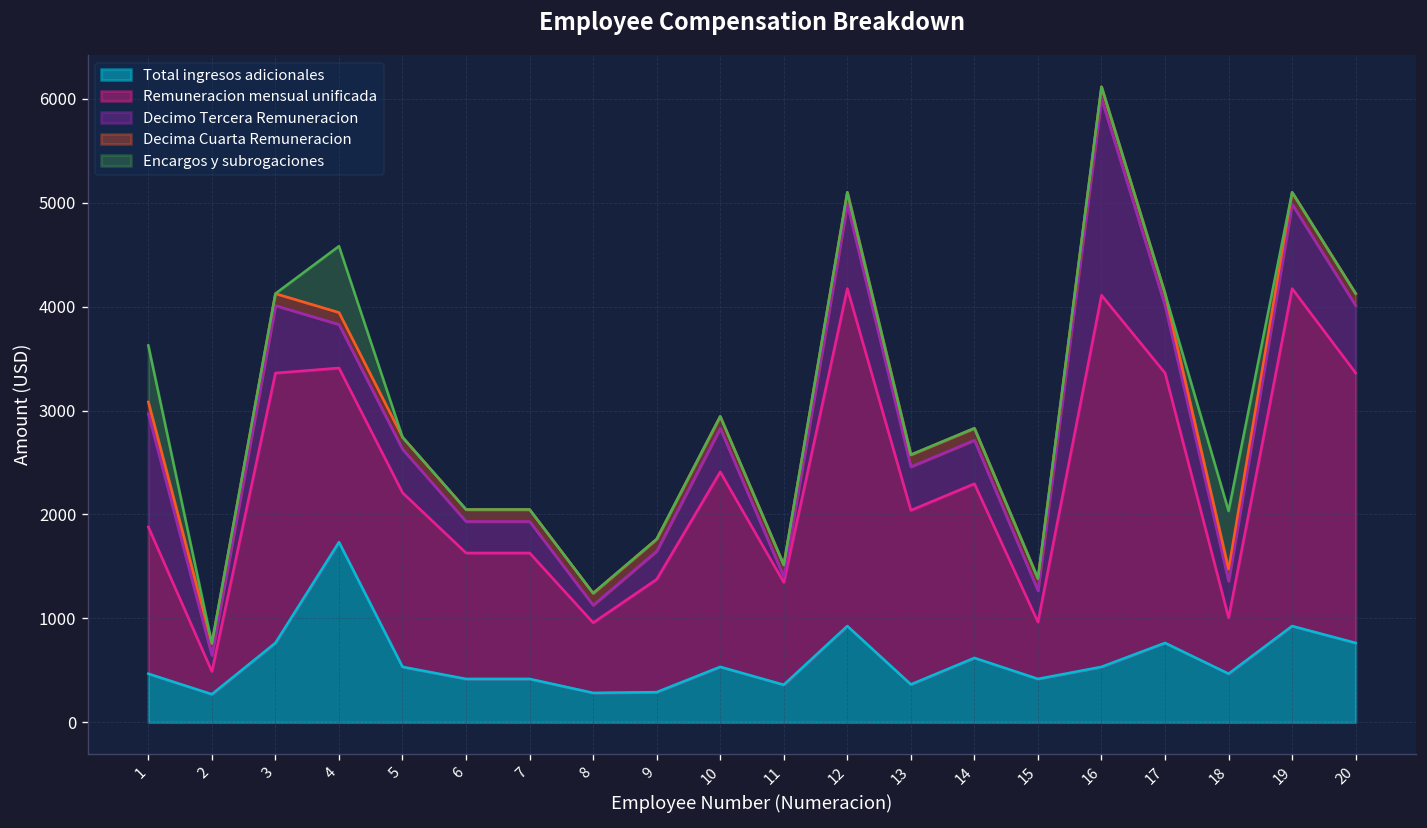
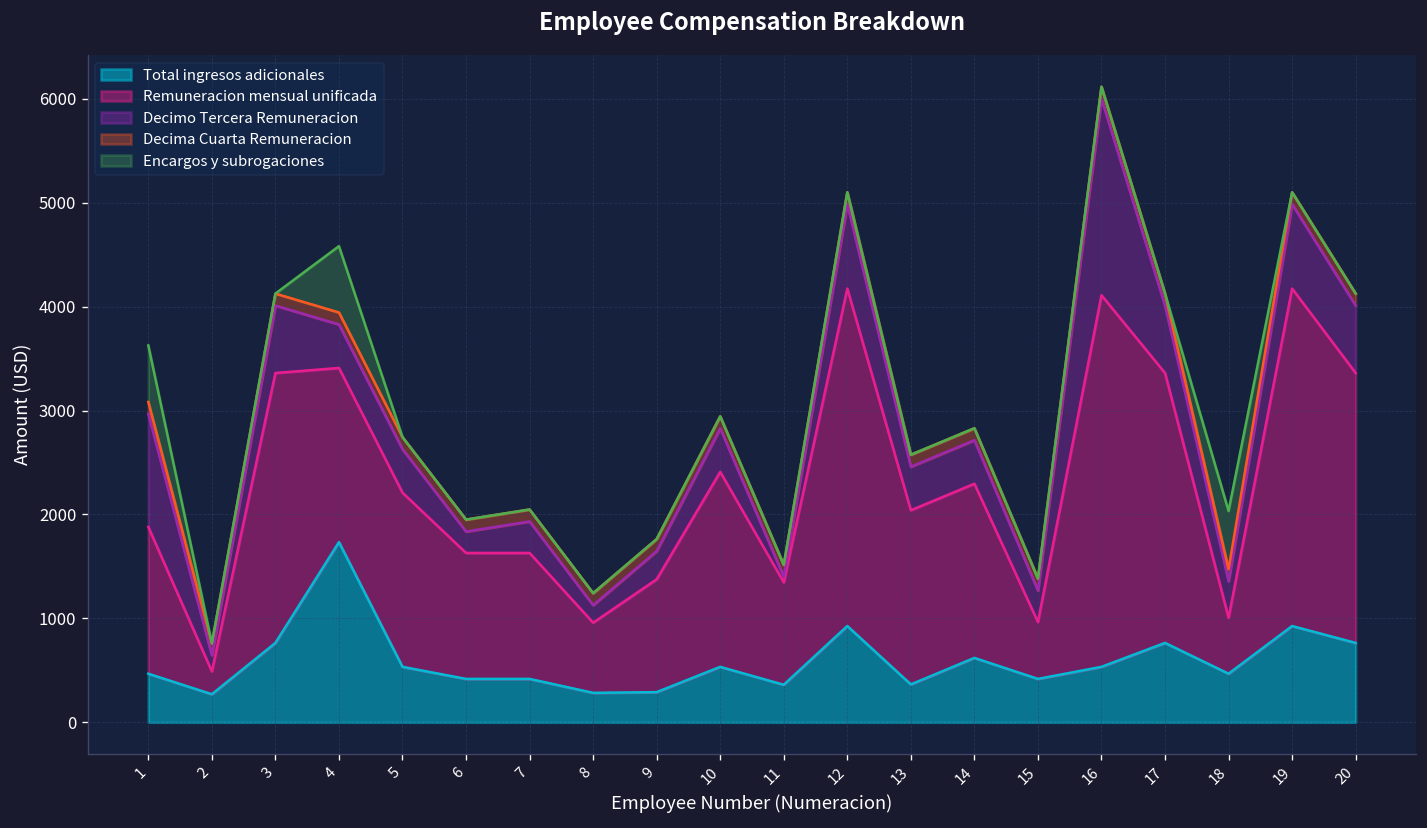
  {
    "Total ingresos adicionales": {
      "1": 500,
      "2": 300,
      "3": 800,
      "4": 1700,
      "5": 500,
      "6": 400,
      "7": 400,
      "8": 300,
      "9": 300,
      "10": 500,
      "11": 400,
      "12": 900,
      "13": 400,
      "14": 600,
      "15": 400,
      "16": 500,
      "17": 800,
      "18": 500,
      "19": 900,
      "20": 800
    },
    "Remuneracion mensual unificada": {
      "1": 1400,
      "2": 200,
      "3": 2600,
      "4": 1700,
      "5": 1700,
      "6": 1200,
      "7": 1200,
      "8": 700,
      "9": 1100,
      "10": 1900,
      "11": 1000,
      "12": 3200,
      "13": 1700,
      "14": 1700,
      "15": 500,
      "16": 3600,
      "17": 2600,
      "18": 500,
      "19": 3200,
      "20": 2600
    },
    "Decimo Tercera Remuneracion": {
      "1": 1100,
      "2": 200,
      "3": 600,
      "4": 400,
      "5": 400,
-     "6": 300,
+     "6": 200,
      "7": 300,
      "8": 200,
      "9": 300,
      "10": 400,
      "11": 100,
      "12": 800,
      "13": 400,
      "14": 400,
      "15": 300,
      "16": 1900,
      "17": 600,
      "18": 400,
      "19": 800,
      "20": 600
    },
    "Decima Cuarta Remuneracion": {
      "1": 100,
      "4": 100,
      "18": 100
    },
    "Encargos y subrogaciones": {
      "1": 500,
      "4": 600,
      "18": 600
    }
  }
